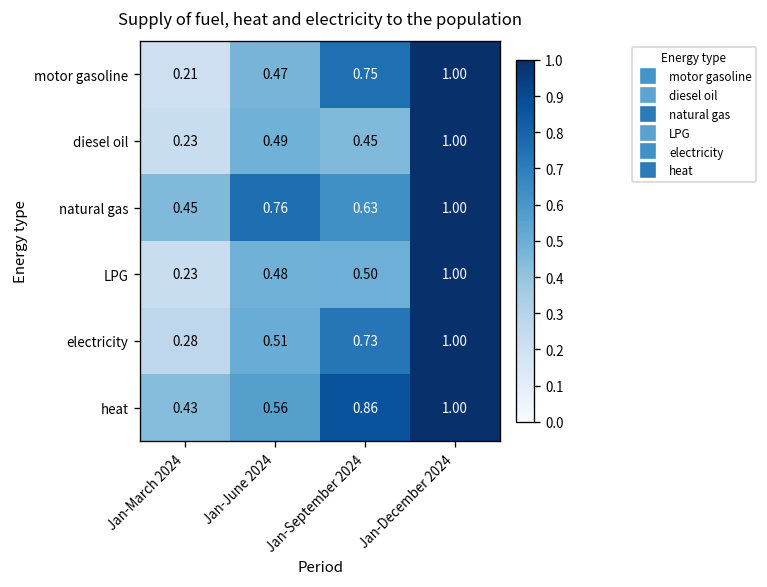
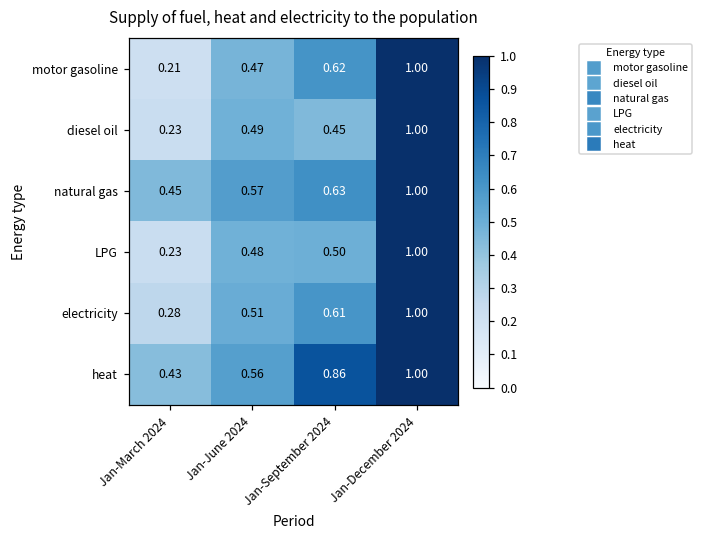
  {
    "motor gasoline": {
      "Jan-March 2024": 0.21,
      "Jan-June 2024": 0.47,
-     "Jan-September 2024": 0.75,
+     "Jan-September 2024": 0.62,
      "Jan-December 2024": 1.00
    },
    "diesel oil": {
      "Jan-March 2024": 0.23,
      "Jan-June 2024": 0.49,
      "Jan-September 2024": 0.45,
      "Jan-December 2024": 1.00
    },
    "natural gas": {
      "Jan-March 2024": 0.45,
-     "Jan-June 2024": 0.76,
+     "Jan-June 2024": 0.57,
      "Jan-September 2024": 0.63,
      "Jan-December 2024": 1.00
    },
    "LPG": {
      "Jan-March 2024": 0.23,
      "Jan-June 2024": 0.48,
      "Jan-September 2024": 0.50,
      "Jan-December 2024": 1.00
    },
    "electricity": {
      "Jan-March 2024": 0.28,
      "Jan-June 2024": 0.51,
-     "Jan-September 2024": 0.73,
+     "Jan-September 2024": 0.61,
      "Jan-December 2024": 1.00
    },
    "heat": {
      "Jan-March 2024": 0.43,
      "Jan-June 2024": 0.56,
      "Jan-September 2024": 0.86,
      "Jan-December 2024": 1.00
    }
  }
